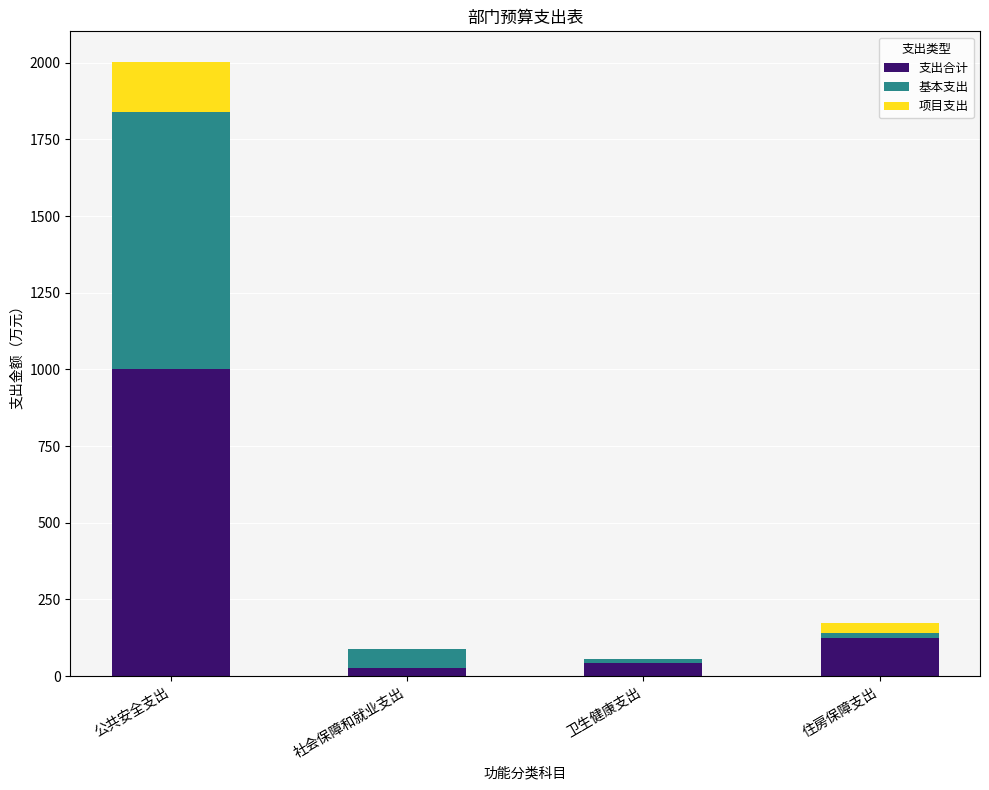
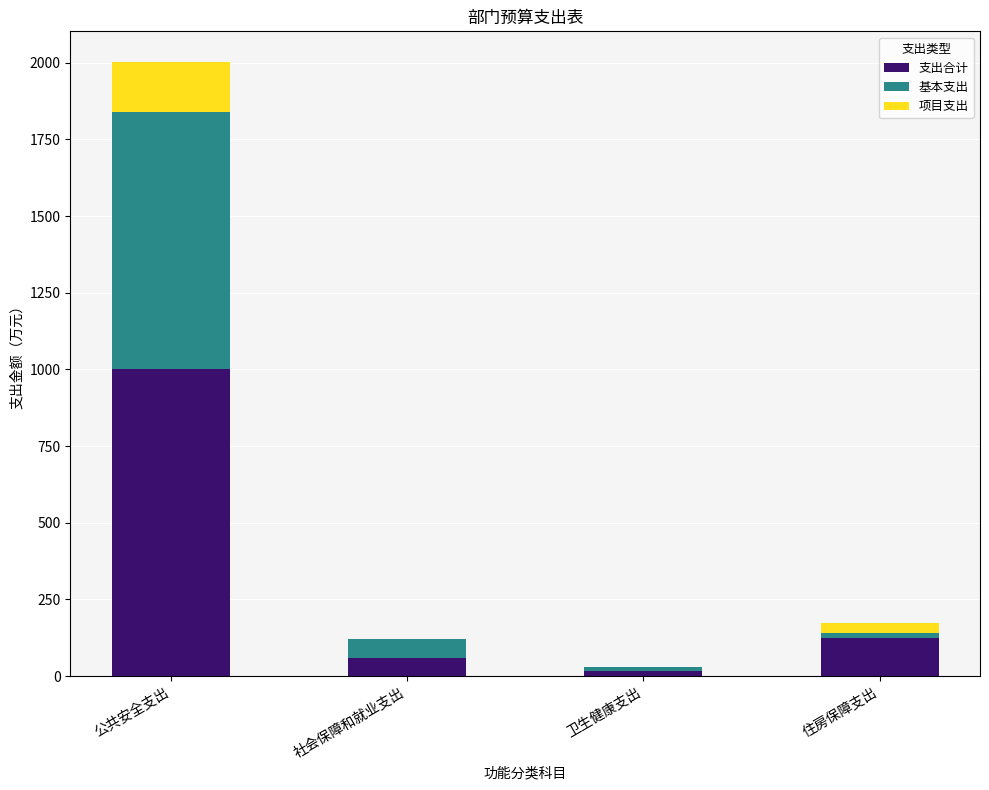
  {
    "支出合计": {
      "公共安全支出": 1000,
-     "社会保障和就业支出": 30,
-     "卫生健康支出": 40,
+     "社会保障和就业支出": 60,
+     "卫生健康支出": 20,
      "住房保障支出": 120
    },
    "基本支出": {
      "公共安全支出": 840,
      "社会保障和就业支出": 60,
      "卫生健康支出": 10,
      "住房保障支出": 20
    },
    "项目支出": {
      "公共安全支出": 160,
      "社会保障和就业支出": 0,
      "卫生健康支出": 0,
      "住房保障支出": 30
    }
  }
